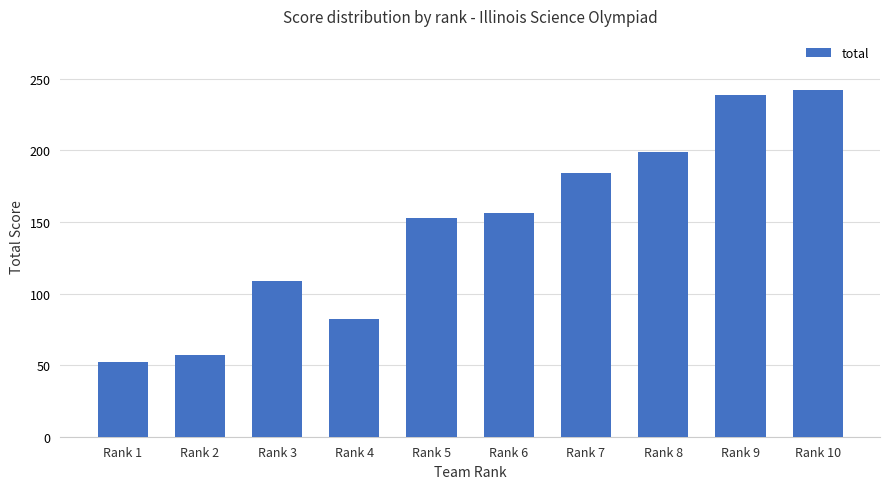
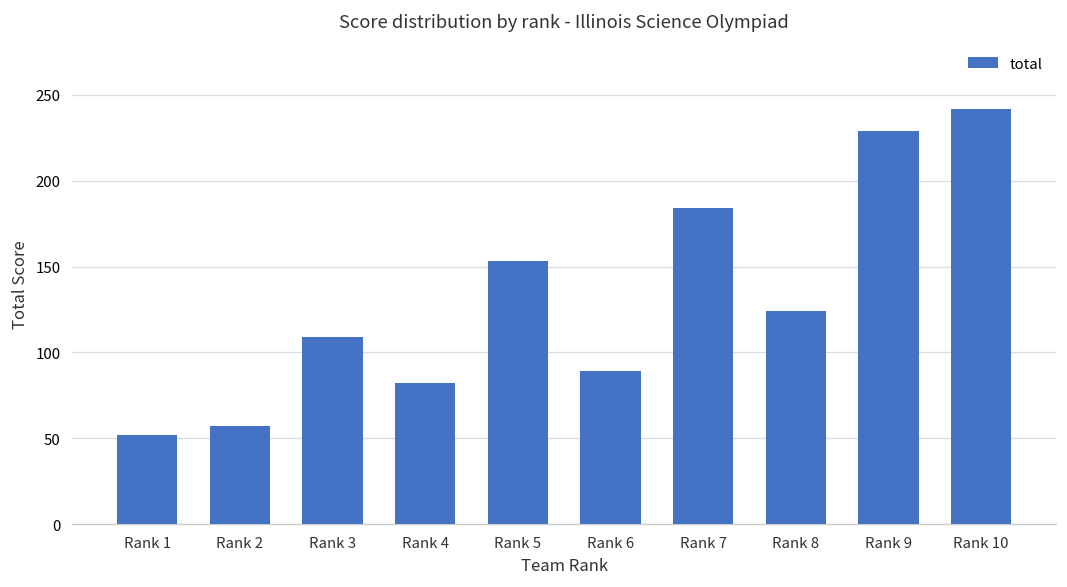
  {
    "Rank 1": 52,
    "Rank 2": 57,
    "Rank 3": 109,
    "Rank 4": 82,
    "Rank 5": 153,
-   "Rank 6": 156,
+   "Rank 6": 89,
    "Rank 7": 184,
-   "Rank 8": 199,
-   "Rank 9": 239,
+   "Rank 8": 124,
+   "Rank 9": 229,
    "Rank 10": 242
  }
